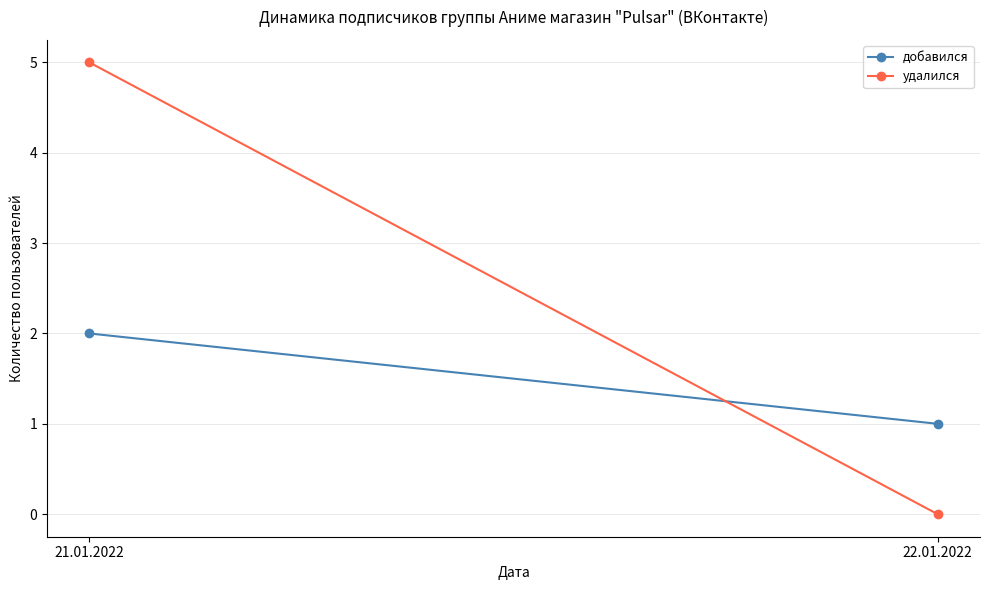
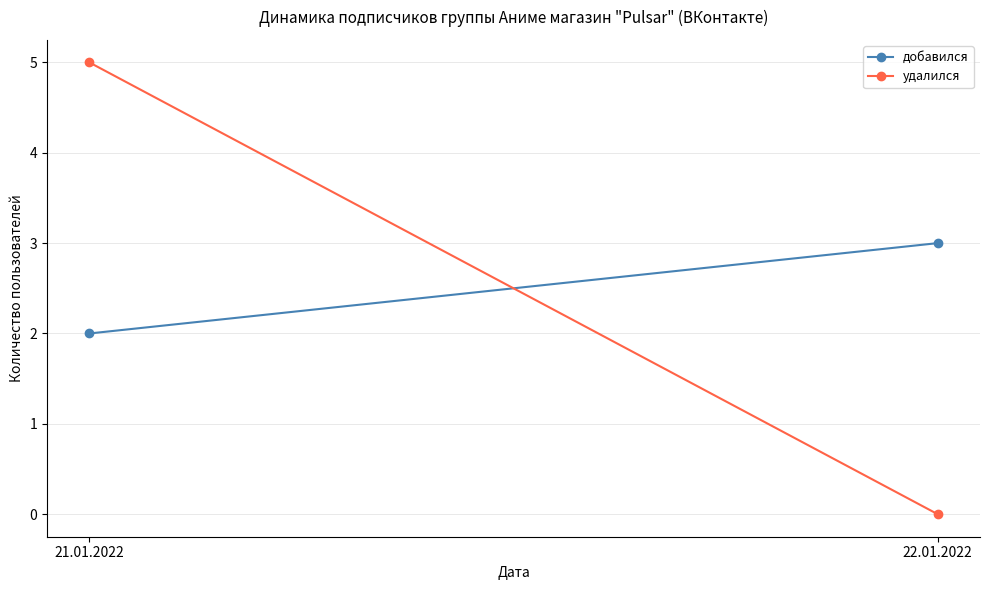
  {
    "добавился": {
      "21.01.2022": 2,
-     "22.01.2022": 1
+     "22.01.2022": 3
    },
    "удалился": {
      "21.01.2022": 5,
      "22.01.2022": 0
    }
  }
